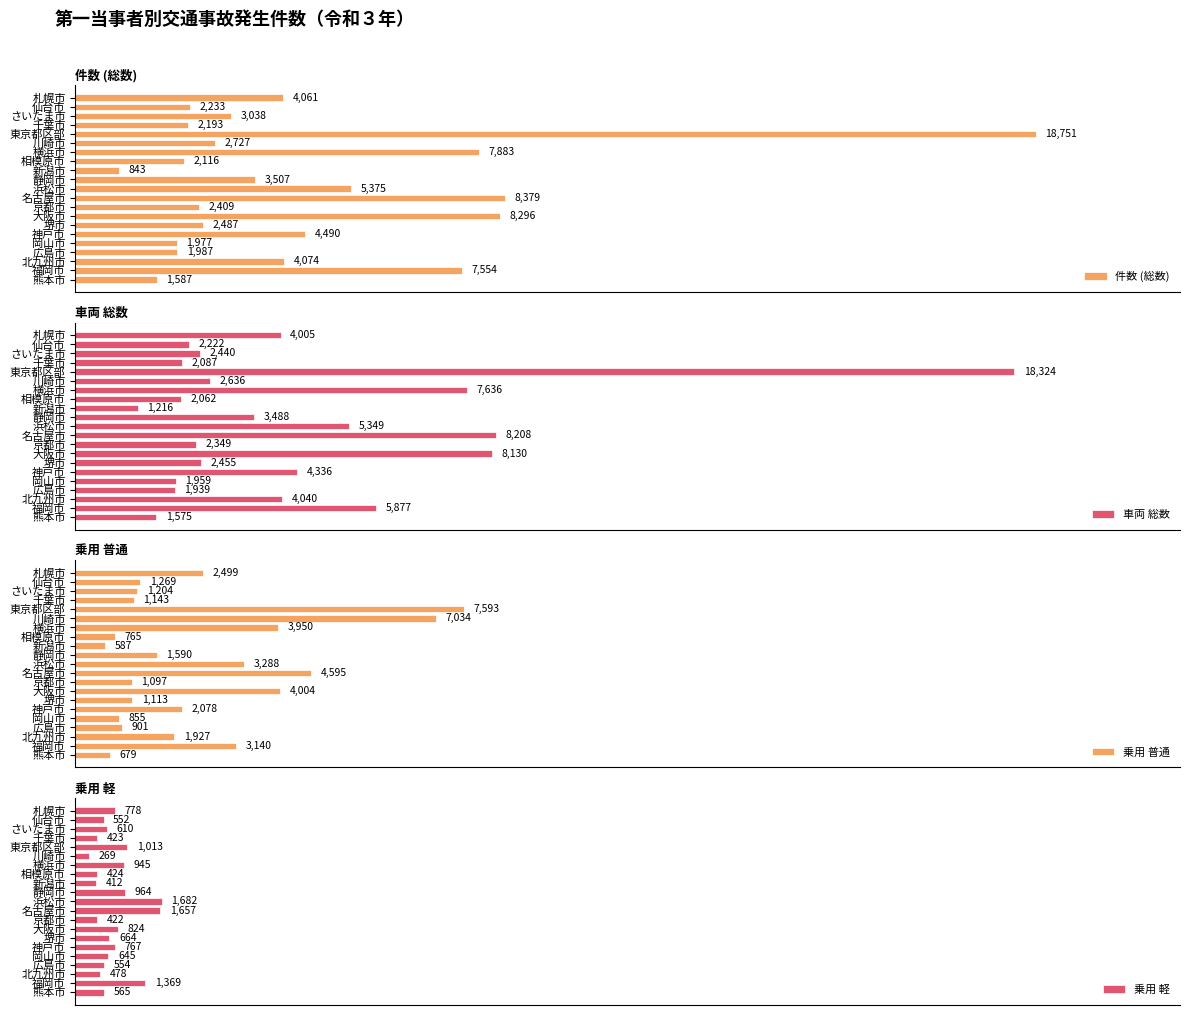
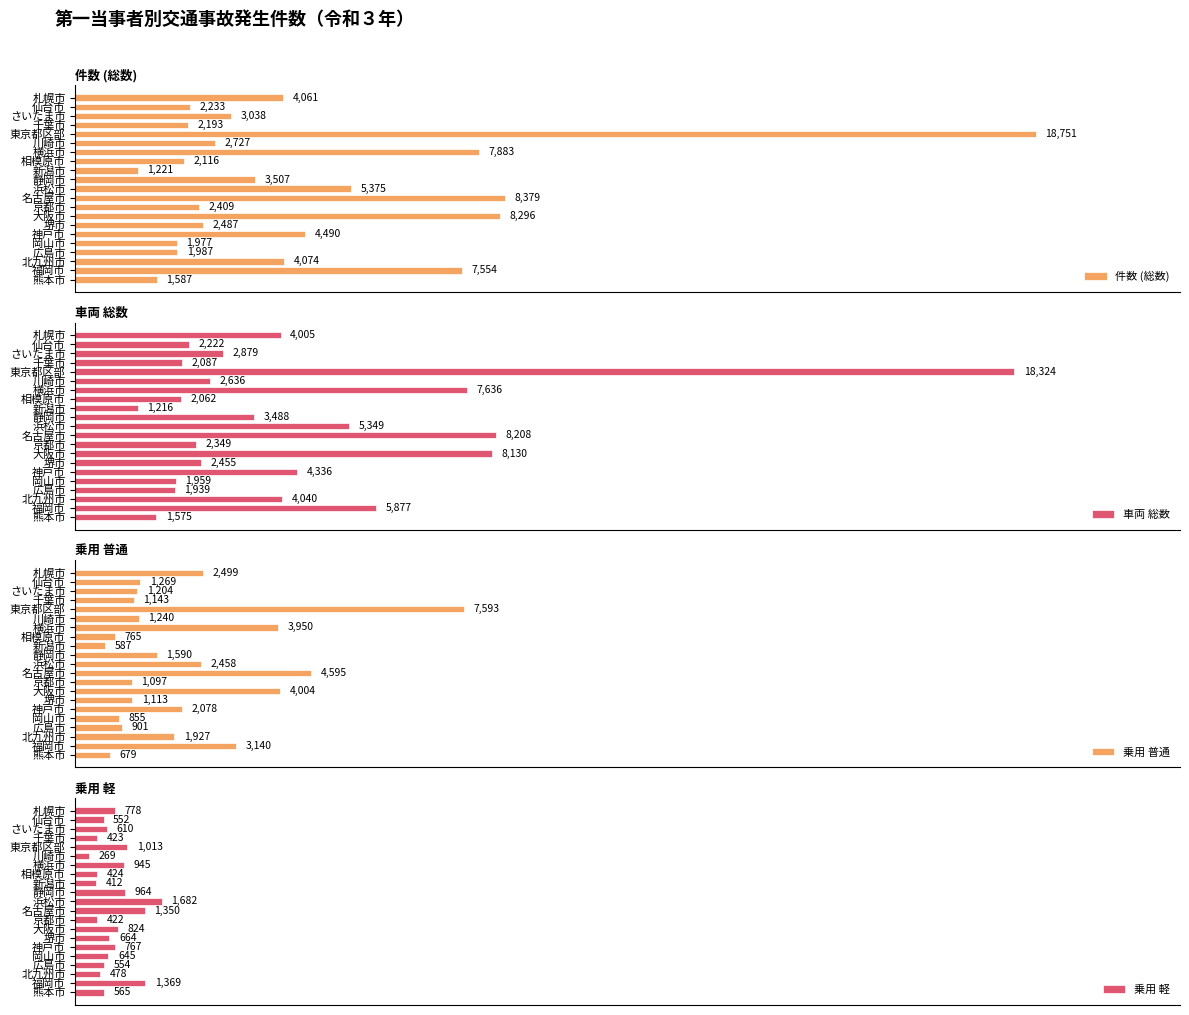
  {
    "件数 (総数)": {
      "札幌市": "4,061",
      "仙台市": "2,233",
      "さいたま市": "3,038",
      "千葉市": "2,193",
      "東京都区部": "18,751",
      "川崎市": "2,727",
      "横浜市": "7,883",
      "相模原市": "2,116",
-     "新潟市": "843",
+     "新潟市": "1,221",
      "静岡市": "3,507",
      "浜松市": "5,375",
      "名古屋市": "8,379",
      "京都市": "2,409",
      "大阪市": "8,296",
      "堺市": "2,487",
      "神戸市": "4,490",
      "岡山市": "1,977",
      "広島市": "1,987",
      "北九州市": "4,074",
      "福岡市": "7,554",
      "熊本市": "1,587"
    },
    "車両 総数": {
      "札幌市": "4,005",
      "仙台市": "2,222",
-     "さいたま市": "2,440",
+     "さいたま市": "2,879",
      "千葉市": "2,087",
      "東京都区部": "18,324",
      "川崎市": "2,636",
      "横浜市": "7,636",
      "相模原市": "2,062",
      "新潟市": "1,216",
      "静岡市": "3,488",
      "浜松市": "5,349",
      "名古屋市": "8,208",
      "京都市": "2,349",
      "大阪市": "8,130",
      "堺市": "2,455",
      "神戸市": "4,336",
      "岡山市": "1,959",
      "広島市": "1,939",
      "北九州市": "4,040",
      "福岡市": "5,877",
      "熊本市": "1,575"
    },
    "乗用 普通": {
      "札幌市": "2,499",
      "仙台市": "1,269",
      "さいたま市": "1,204",
      "千葉市": "1,143",
      "東京都区部": "7,593",
-     "川崎市": "7,034",
+     "川崎市": "1,240",
      "横浜市": "3,950",
      "相模原市": "765",
      "新潟市": "587",
      "静岡市": "1,590",
-     "浜松市": "3,288",
+     "浜松市": "2,458",
      "名古屋市": "4,595",
      "京都市": "1,097",
      "大阪市": "4,004",
      "堺市": "1,113",
      "神戸市": "2,078",
      "岡山市": "855",
      "広島市": "901",
      "北九州市": "1,927",
      "福岡市": "3,140",
      "熊本市": "679"
    },
    "乗用 軽": {
      "札幌市": "778",
      "仙台市": "552",
      "さいたま市": "610",
      "千葉市": "423",
      "東京都区部": "1,013",
      "川崎市": "269",
      "横浜市": "945",
      "相模原市": "424",
      "新潟市": "412",
      "静岡市": "964",
      "浜松市": "1,682",
-     "名古屋市": "1,657",
+     "名古屋市": "1,350",
      "京都市": "422",
      "大阪市": "824",
      "堺市": "664",
      "神戸市": "767",
      "岡山市": "645",
      "広島市": "554",
      "北九州市": "478",
      "福岡市": "1,369",
      "熊本市": "565"
    }
  }
